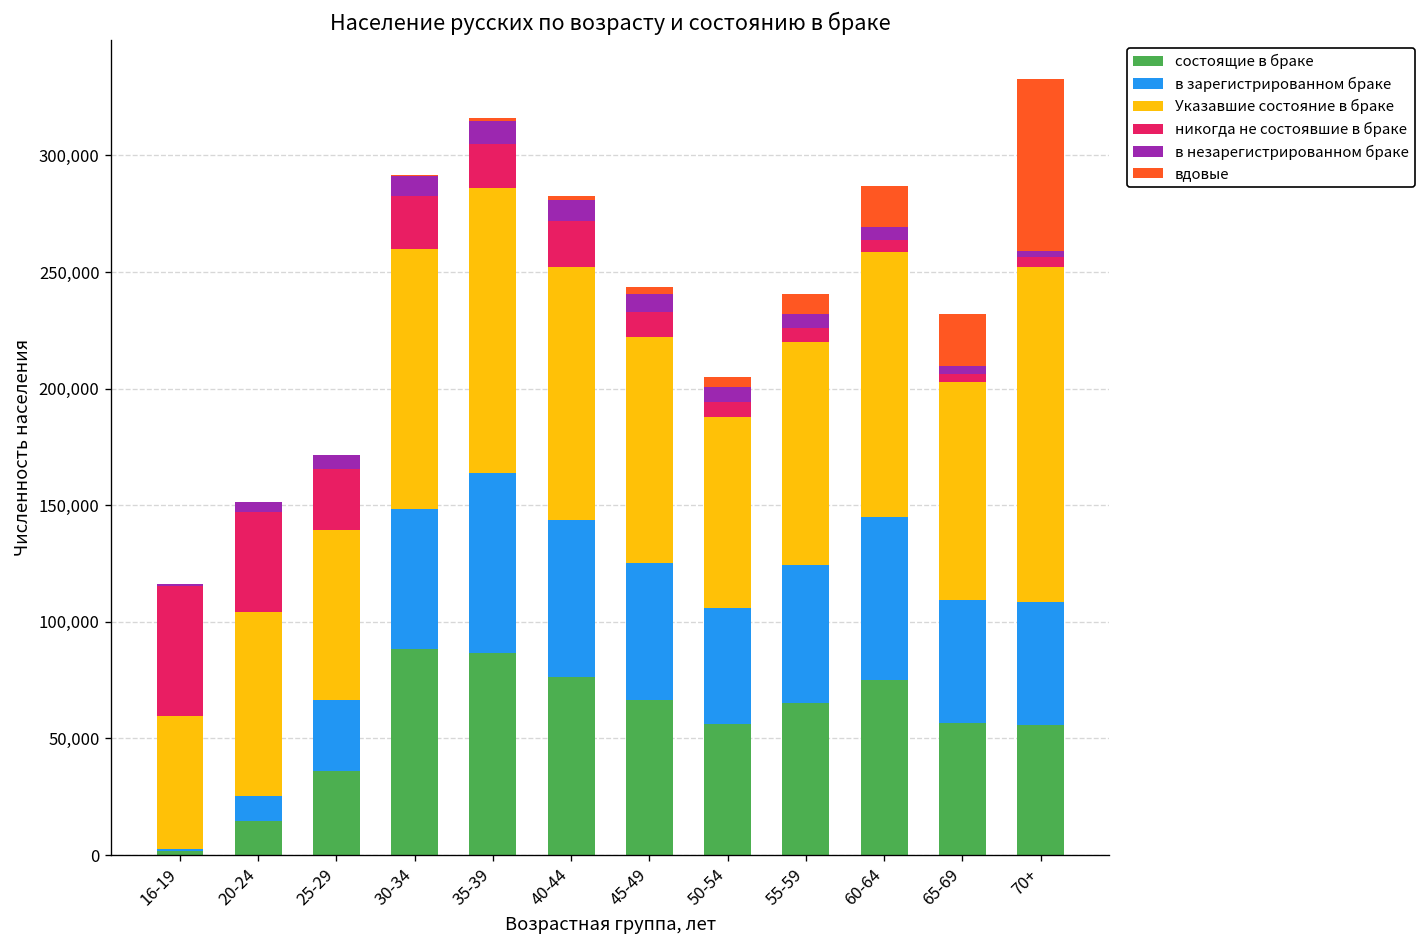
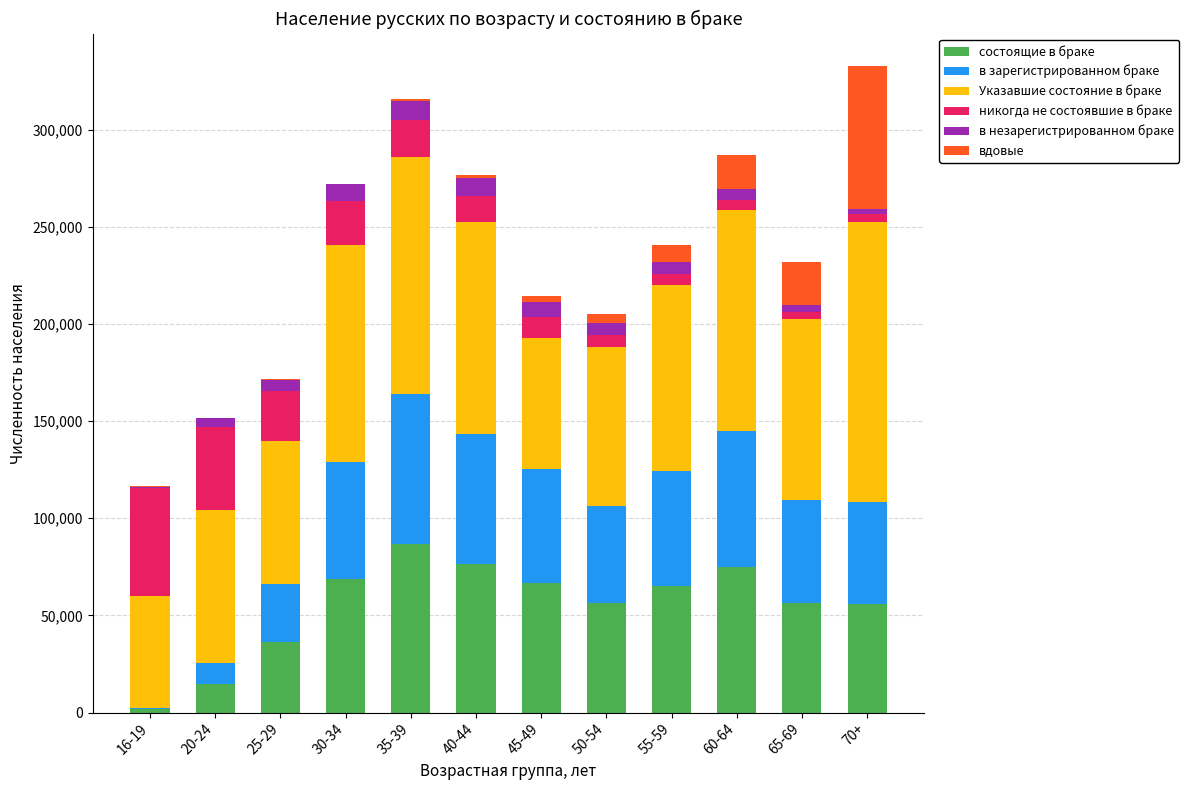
  {
    "состоящие в браке": {
      "16-19": "2,000",
      "20-24": "15,000",
      "25-29": "36,000",
-     "30-34": "88,000",
+     "30-34": "69,000",
      "35-39": "87,000",
      "40-44": "76,000",
      "45-49": "67,000",
      "50-54": "56,000",
      "55-59": "65,000",
      "60-64": "75,000",
      "65-69": "56,000",
      "70+": "56,000"
    },
    "в зарегистрированном браке": {
      "20-24": "10,000",
      "25-29": "30,000",
      "30-34": "60,000",
      "35-39": "77,000",
      "40-44": "67,000",
      "45-49": "59,000",
      "50-54": "50,000",
      "55-59": "59,000",
      "60-64": "70,000",
      "65-69": "53,000",
      "70+": "53,000"
    },
    "Указавшие состояние в браке": {
      "16-19": "57,000",
      "20-24": "79,000",
      "25-29": "73,000",
      "30-34": "111,000",
      "35-39": "122,000",
      "40-44": "109,000",
-     "45-49": "97,000",
+     "45-49": "68,000",
      "50-54": "82,000",
      "55-59": "96,000",
      "60-64": "114,000",
      "65-69": "93,000",
      "70+": "144,000"
    },
    "никогда не состоявшие в браке": {
      "16-19": "56,000",
      "20-24": "43,000",
      "25-29": "26,000",
      "30-34": "23,000",
      "35-39": "19,000",
-     "40-44": "20,000",
+     "40-44": "14,000",
      "45-49": "10,000",
      "50-54": "6,000",
      "55-59": "6,000",
      "60-64": "5,000",
      "65-69": "4,000",
      "70+": "4,000"
    },
    "в незарегистрированном браке": {
      "20-24": "4,000",
      "25-29": "6,000",
      "30-34": "8,000",
      "35-39": "10,000",
      "40-44": "9,000",
      "45-49": "8,000",
      "50-54": "6,000",
      "55-59": "6,000",
      "60-64": "6,000",
      "65-69": "4,000",
      "70+": "3,000"
    },
    "вдовые": {
      "40-44": "2,000",
      "45-49": "3,000",
      "50-54": "4,000",
      "55-59": "9,000",
      "60-64": "18,000",
      "65-69": "22,000",
      "70+": "74,000"
    }
  }
